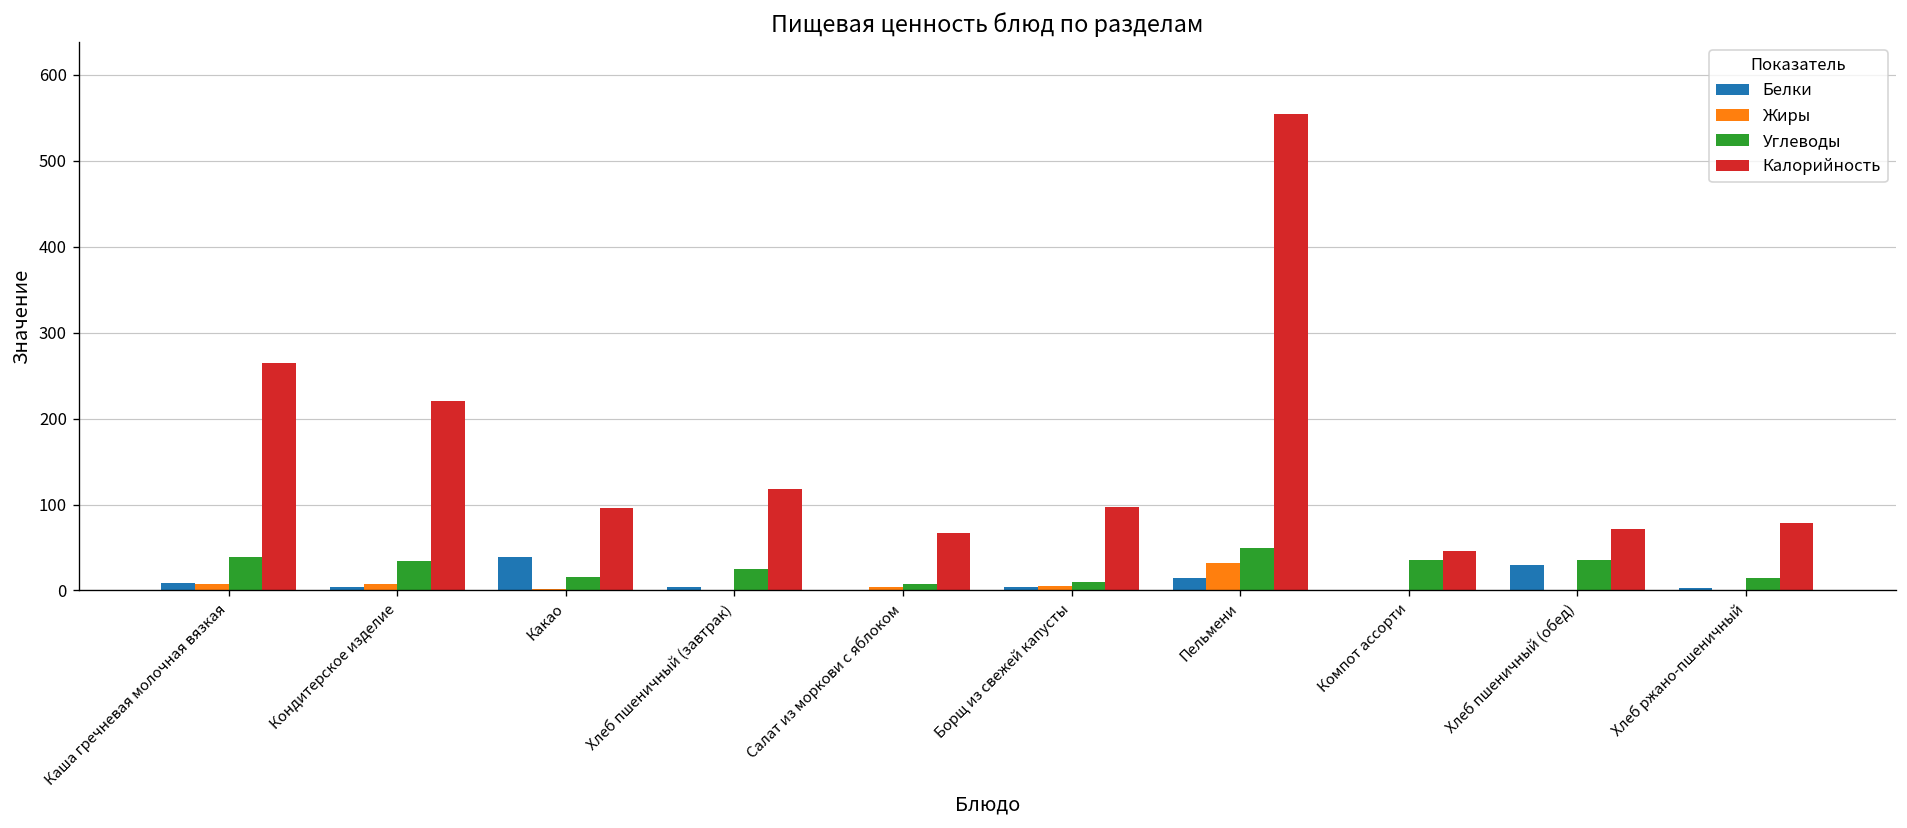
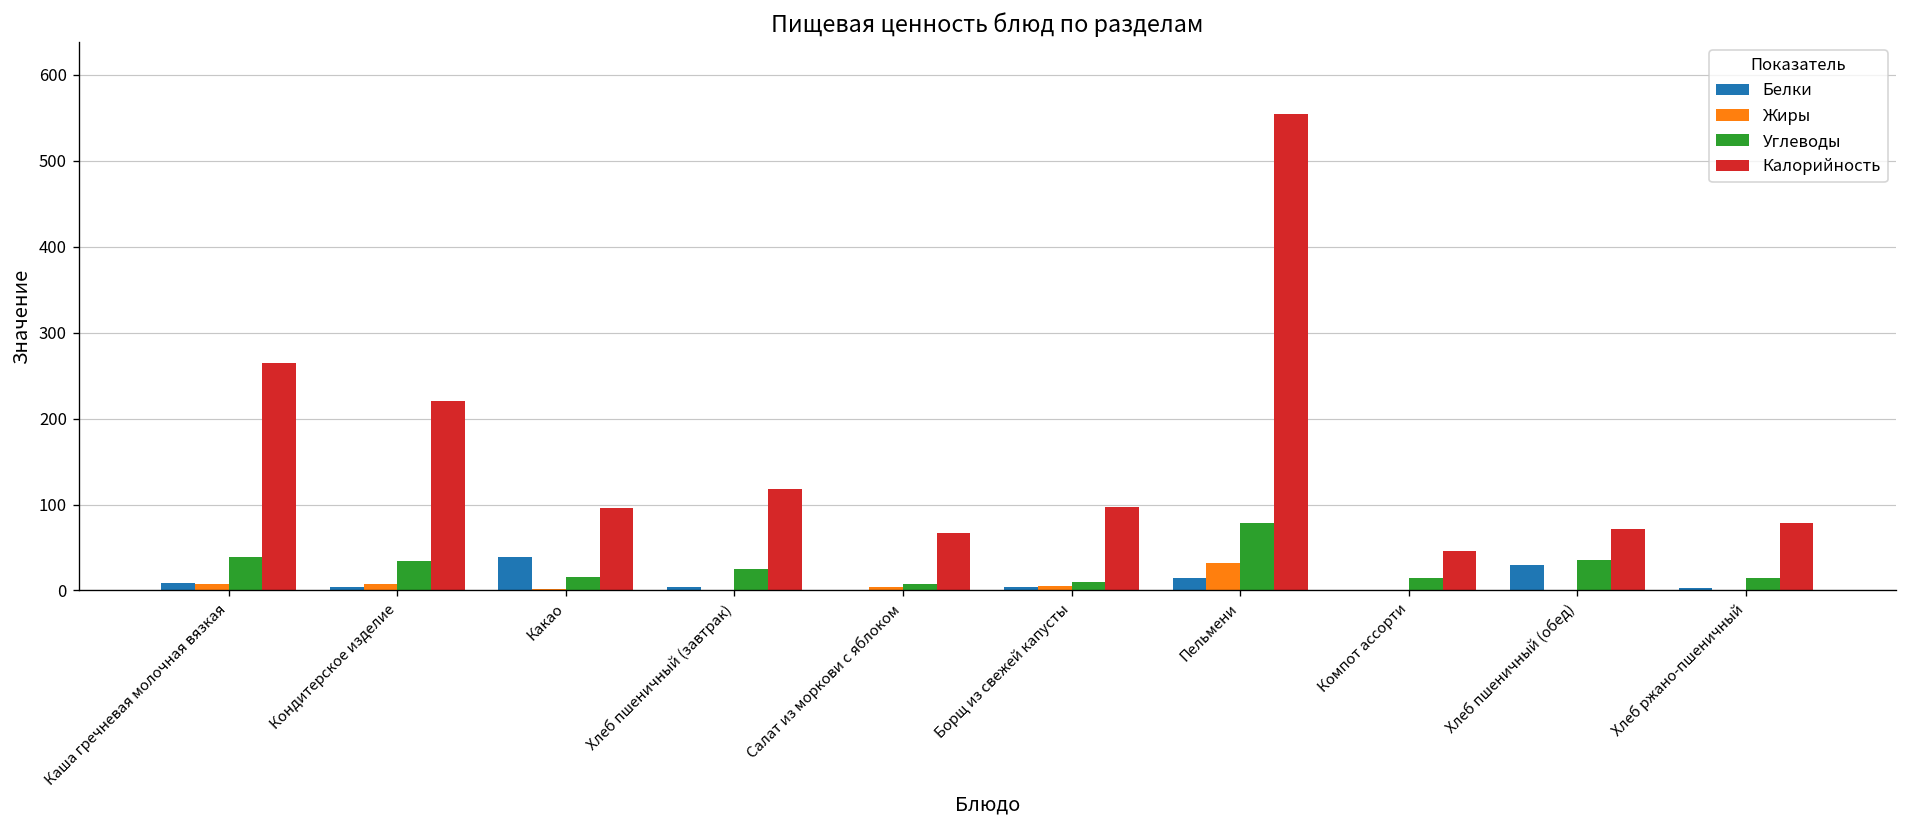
  {
    "Белки": {
      "Каша гречневая молочная вязкая": 10,
      "Кондитерское изделие": 0,
      "Какао": 40,
      "Хлеб пшеничный (завтрак)": 0,
      "Борщ из свежей капусты": 0,
      "Пельмени": 10,
      "Компот ассорти": 0,
      "Хлеб пшеничный (обед)": 30
    },
    "Жиры": {
      "Каша гречневая молочная вязкая": 10,
      "Кондитерское изделие": 10,
      "Хлеб пшеничный (завтрак)": 0,
      "Салат из моркови с яблоком": 0,
      "Борщ из свежей капусты": 10,
      "Пельмени": 30,
      "Компот ассорти": 0,
      "Хлеб пшеничный (обед)": 0
    },
    "Углеводы": {
      "Каша гречневая молочная вязкая": 40,
      "Кондитерское изделие": 30,
      "Какао": 20,
      "Хлеб пшеничный (завтрак)": 30,
      "Салат из моркови с яблоком": 10,
      "Борщ из свежей капусты": 10,
-     "Пельмени": 50,
-     "Компот ассорти": 40,
+     "Пельмени": 80,
+     "Компот ассорти": 10,
      "Хлеб пшеничный (обед)": 40,
      "Хлеб ржано-пшеничный": 10
    },
    "Калорийность": {
      "Каша гречневая молочная вязкая": 270,
      "Кондитерское изделие": 220,
      "Какао": 100,
      "Хлеб пшеничный (завтрак)": 120,
      "Салат из моркови с яблоком": 70,
      "Борщ из свежей капусты": 100,
      "Пельмени": 560,
      "Компот ассорти": 50,
      "Хлеб пшеничный (обед)": 70,
      "Хлеб ржано-пшеничный": 80
    }
  }
